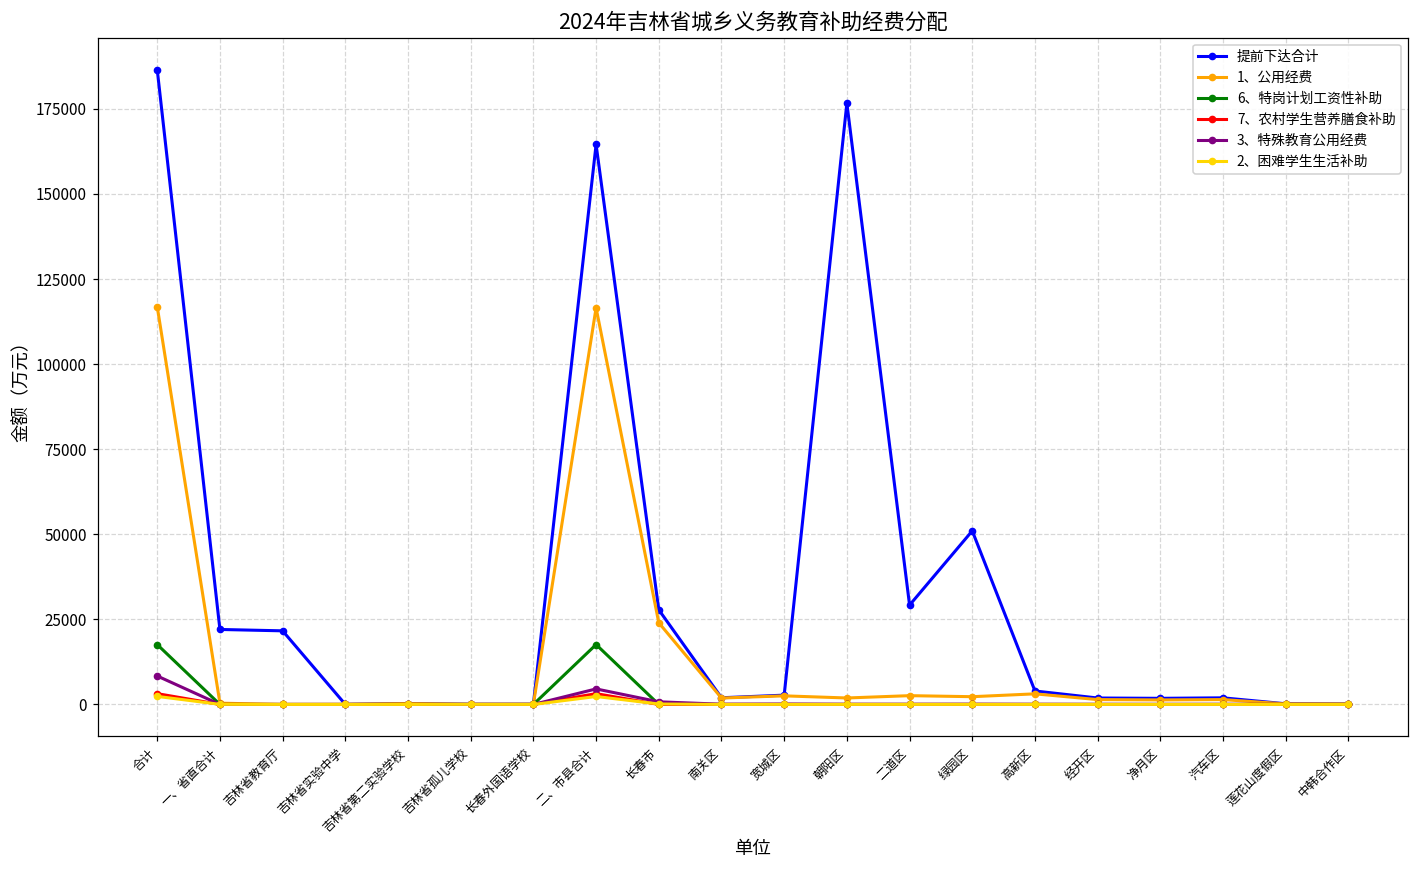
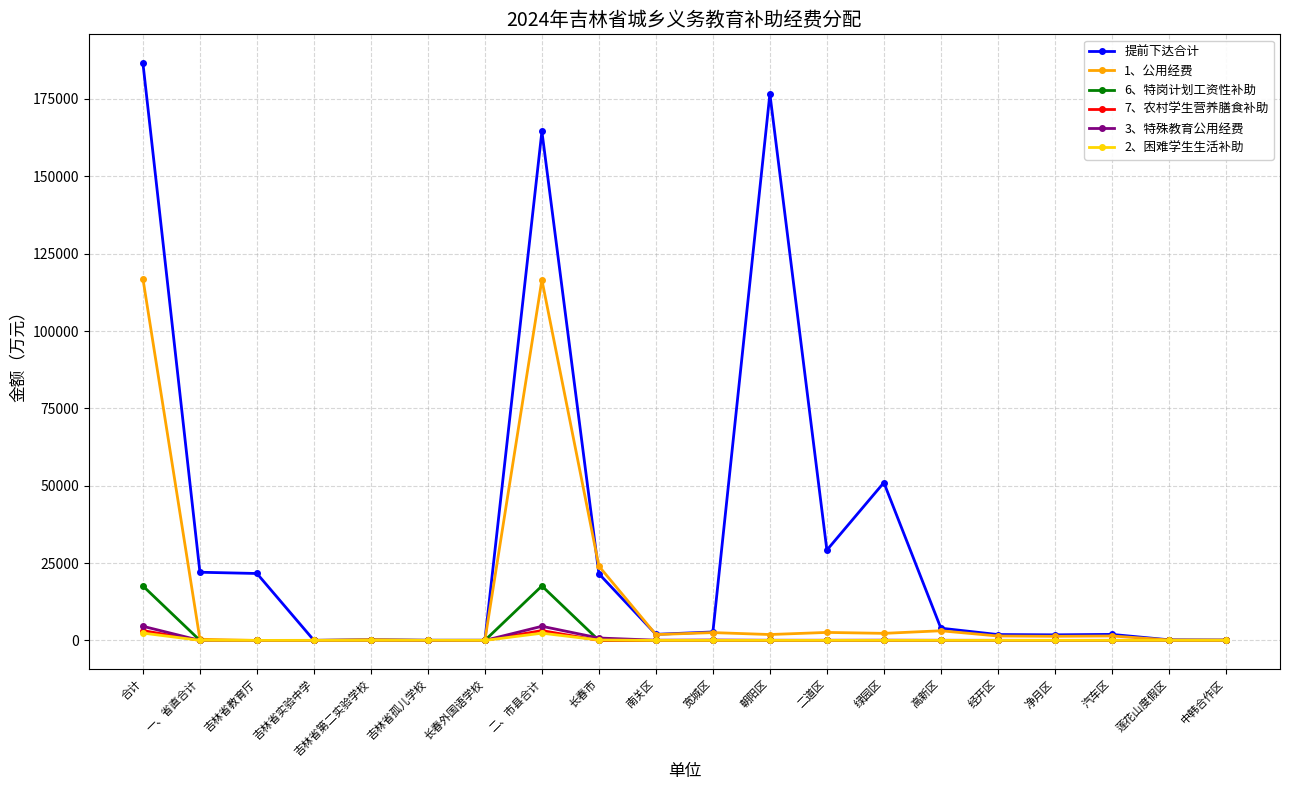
  {
    "提前下达合计": {
      "合计": 187000,
      "一、省直合计": 22000,
      "吉林省教育厅": 22000,
      "二、市县合计": 165000,
-     "长春市": 28000,
+     "长春市": 22000,
      "朝阳区": 177000,
      "二道区": 29000,
      "绿园区": 51000,
      "高新区": 4000
    },
    "6、特岗计划工资性补助": {
      "合计": 18000,
      "二、市县合计": 18000
    },
    "7、农村学生营养膳食补助": {
      "二、市县合计": 3000
    },
    "3、特殊教育公用经费": {
-     "合计": 8000,
+     "合计": 5000,
      "二、市县合计": 5000
    }
  }
